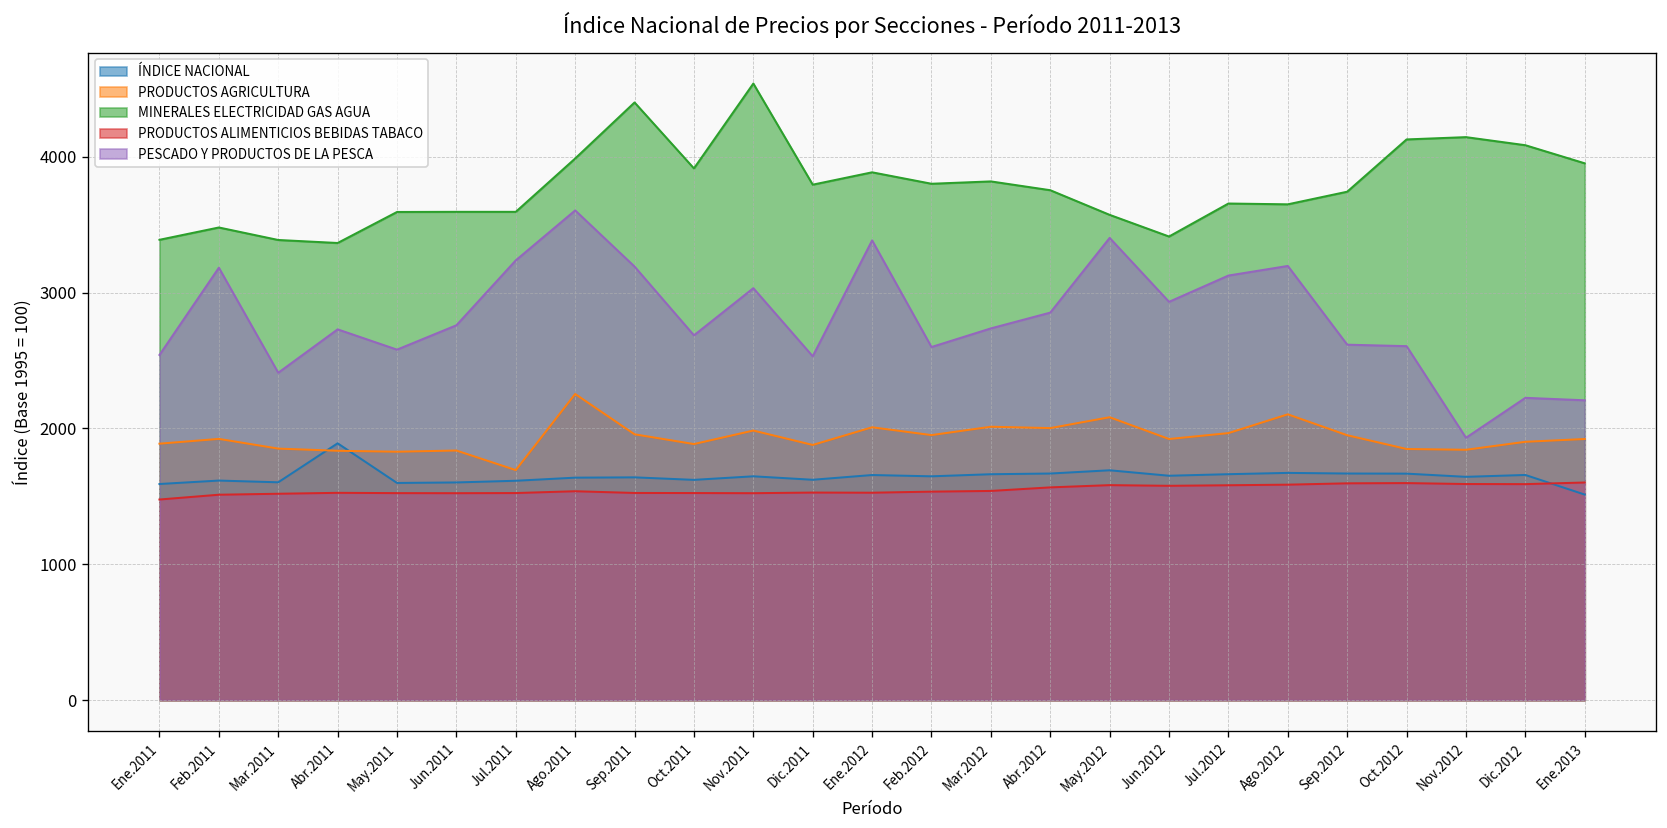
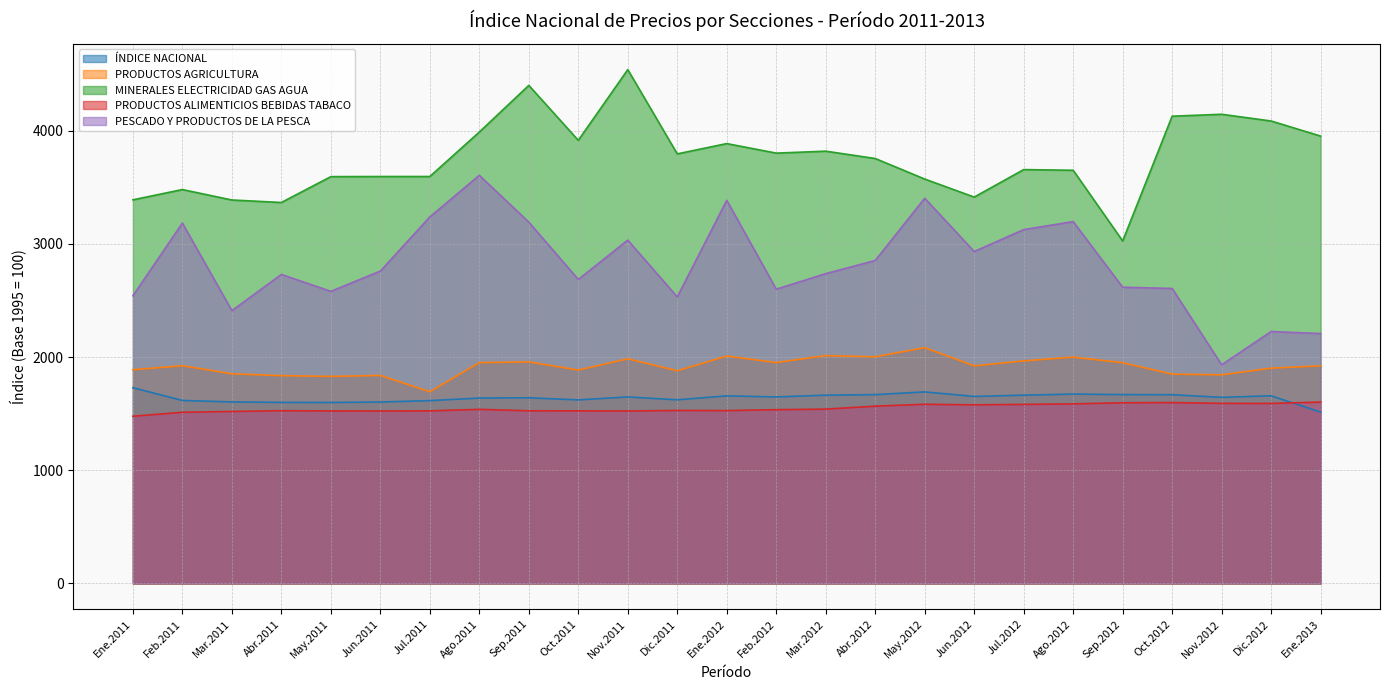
  {
    "ÍNDICE NACIONAL": {
-     "Ene.2011": 1590,
+     "Ene.2011": 1730,
      "Feb.2011": 1620,
      "Mar.2011": 1600,
-     "Abr.2011": 1890,
+     "Abr.2011": 1600,
      "May.2011": 1600,
      "Jun.2011": 1600,
      "Jul.2011": 1610,
      "Ago.2011": 1640,
      "Sep.2011": 1640,
      "Oct.2011": 1620,
      "Nov.2011": 1650,
      "Dic.2011": 1620,
      "Ene.2012": 1660,
      "Feb.2012": 1650,
      "Mar.2012": 1660,
      "Abr.2012": 1670,
      "May.2012": 1690,
      "Jun.2012": 1650,
      "Jul.2012": 1660,
      "Ago.2012": 1670,
      "Sep.2012": 1670,
      "Oct.2012": 1670,
      "Nov.2012": 1640,
      "Dic.2012": 1660,
      "Ene.2013": 1510
    },
    "PRODUCTOS AGRICULTURA": {
      "Ene.2011": 1890,
      "Feb.2011": 1920,
      "Mar.2011": 1850,
      "Abr.2011": 1840,
      "May.2011": 1830,
      "Jun.2011": 1840,
      "Jul.2011": 1690,
-     "Ago.2011": 2250,
+     "Ago.2011": 1950,
      "Sep.2011": 1960,
      "Oct.2011": 1880,
      "Nov.2011": 1980,
      "Dic.2011": 1880,
      "Ene.2012": 2010,
      "Feb.2012": 1950,
      "Mar.2012": 2010,
      "Abr.2012": 2000,
      "May.2012": 2080,
      "Jun.2012": 1920,
      "Jul.2012": 1970,
-     "Ago.2012": 2100,
+     "Ago.2012": 2000,
      "Sep.2012": 1950,
      "Oct.2012": 1850,
      "Nov.2012": 1840,
      "Dic.2012": 1900,
      "Ene.2013": 1920
    },
    "MINERALES ELECTRICIDAD GAS AGUA": {
      "Ene.2011": 3390,
      "Feb.2011": 3480,
      "Mar.2011": 3390,
      "Abr.2011": 3370,
      "May.2011": 3590,
      "Jun.2011": 3590,
      "Jul.2011": 3590,
      "Ago.2011": 3990,
      "Sep.2011": 4400,
      "Oct.2011": 3910,
      "Nov.2011": 4540,
      "Dic.2011": 3790,
      "Ene.2012": 3890,
      "Feb.2012": 3800,
      "Mar.2012": 3820,
      "Abr.2012": 3750,
      "May.2012": 3570,
      "Jun.2012": 3410,
      "Jul.2012": 3660,
      "Ago.2012": 3650,
-     "Sep.2012": 3740,
+     "Sep.2012": 3030,
      "Oct.2012": 4130,
      "Nov.2012": 4140,
      "Dic.2012": 4080,
      "Ene.2013": 3950
    },
    "PRODUCTOS ALIMENTICIOS BEBIDAS TABACO": {
      "Ene.2011": 1480,
      "Feb.2011": 1510,
      "Mar.2011": 1520,
      "Abr.2011": 1530,
      "May.2011": 1520,
      "Jun.2011": 1520,
      "Jul.2011": 1520,
      "Ago.2011": 1540,
      "Sep.2011": 1520,
      "Oct.2011": 1520,
      "Nov.2011": 1520,
      "Dic.2011": 1530,
      "Ene.2012": 1530,
      "Feb.2012": 1530,
      "Mar.2012": 1540,
      "Abr.2012": 1570,
      "May.2012": 1580,
      "Jun.2012": 1580,
      "Jul.2012": 1580,
      "Ago.2012": 1590,
      "Sep.2012": 1600,
      "Oct.2012": 1600,
      "Nov.2012": 1590,
      "Dic.2012": 1590,
      "Ene.2013": 1600
    },
    "PESCADO Y PRODUCTOS DE LA PESCA": {
      "Ene.2011": 2540,
      "Feb.2011": 3180,
      "Mar.2011": 2410,
      "Abr.2011": 2730,
      "May.2011": 2580,
      "Jun.2011": 2760,
      "Jul.2011": 3240,
      "Ago.2011": 3610,
      "Sep.2011": 3190,
      "Oct.2011": 2690,
      "Nov.2011": 3030,
      "Dic.2011": 2530,
      "Ene.2012": 3380,
      "Feb.2012": 2600,
      "Mar.2012": 2740,
      "Abr.2012": 2850,
      "May.2012": 3400,
      "Jun.2012": 2930,
      "Jul.2012": 3130,
      "Ago.2012": 3200,
      "Sep.2012": 2620,
      "Oct.2012": 2610,
      "Nov.2012": 1930,
      "Dic.2012": 2230,
      "Ene.2013": 2210
    }
  }
